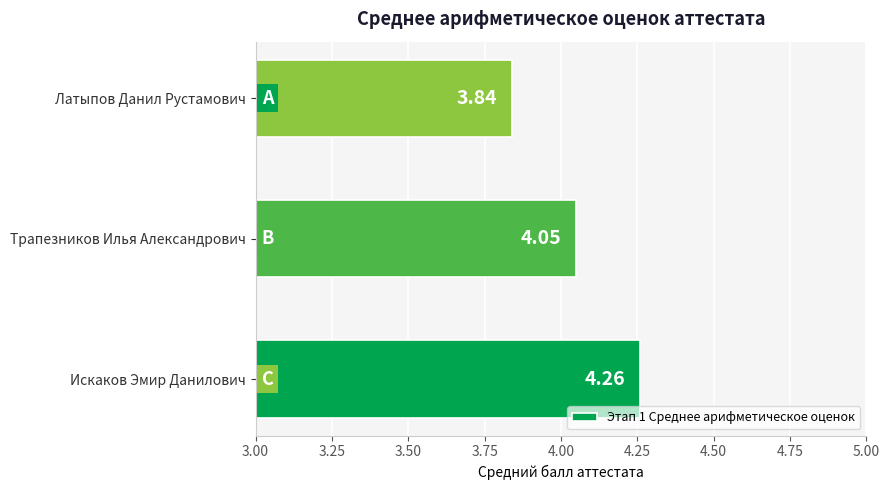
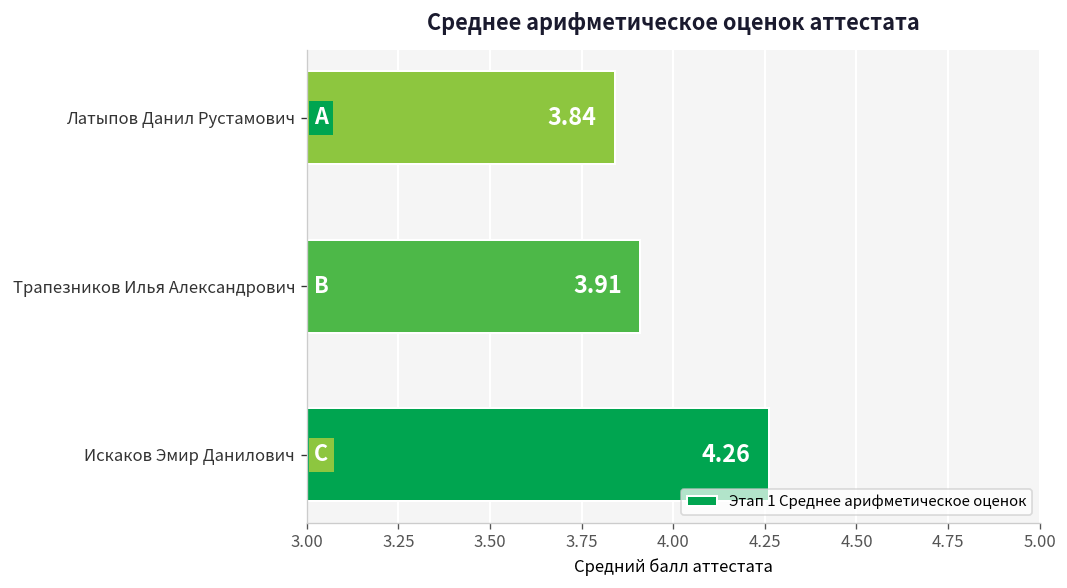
  {
    "Латыпов Данил Рустамович": 3.84,
-   "Трапезников Илья Александрович": 4.05,
+   "Трапезников Илья Александрович": 3.91,
    "Искаков Эмир Данилович": 4.26
  }
